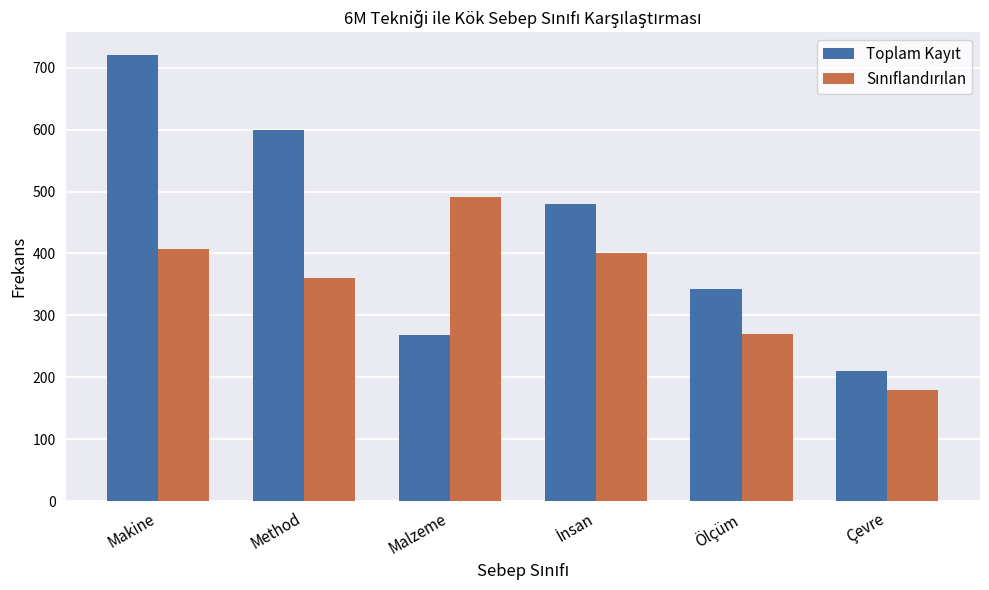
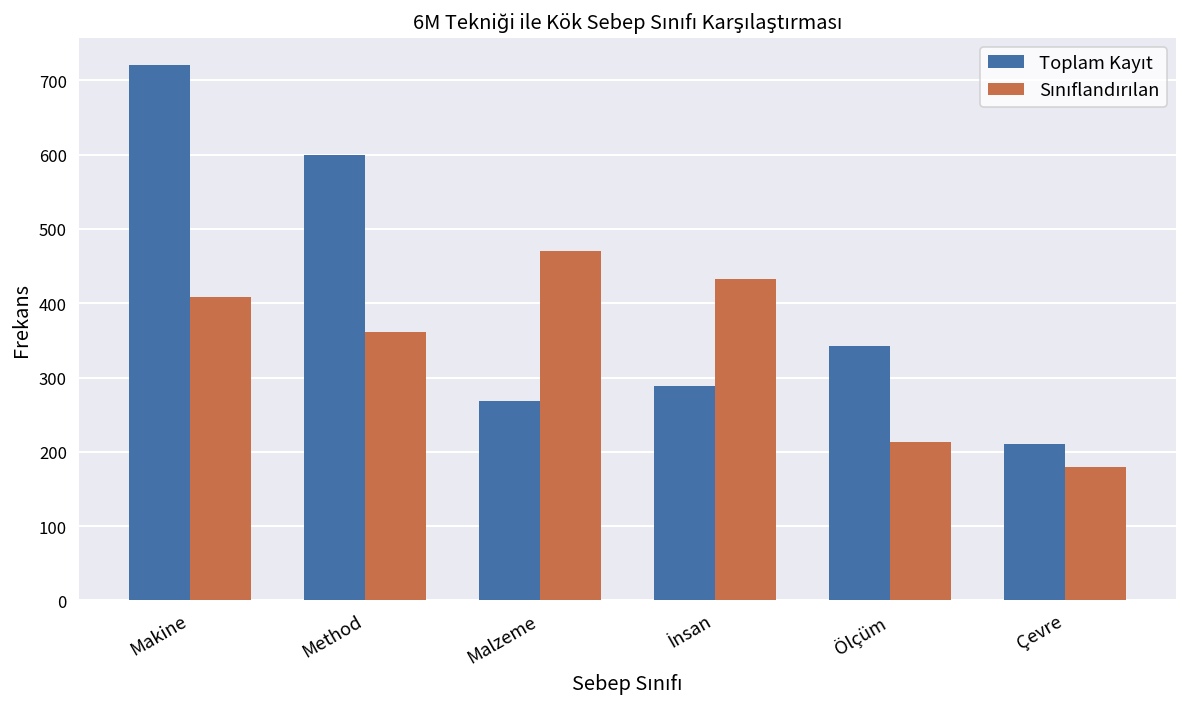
  {
    "Toplam Kayıt": {
      "Makine": 720,
      "Method": 600,
      "Malzeme": 270,
-     "İnsan": 480,
+     "İnsan": 290,
      "Ölçüm": 340,
      "Çevre": 210
    },
    "Sınıflandırılan": {
      "Makine": 410,
      "Method": 360,
-     "Malzeme": 490,
-     "İnsan": 400,
-     "Ölçüm": 270,
+     "Malzeme": 470,
+     "İnsan": 430,
+     "Ölçüm": 210,
      "Çevre": 180
    }
  }
